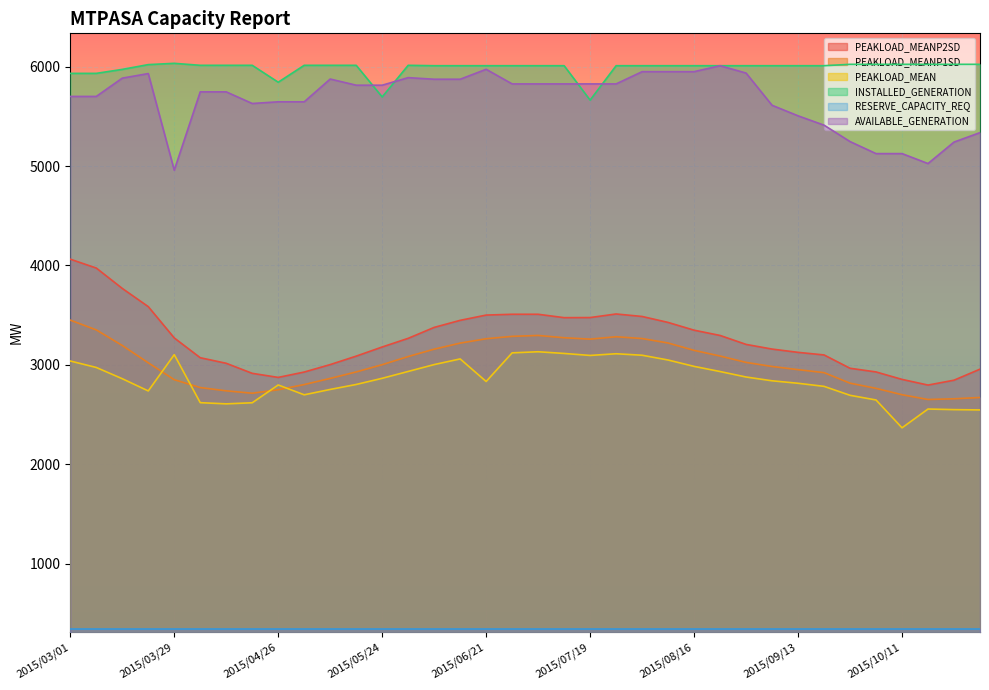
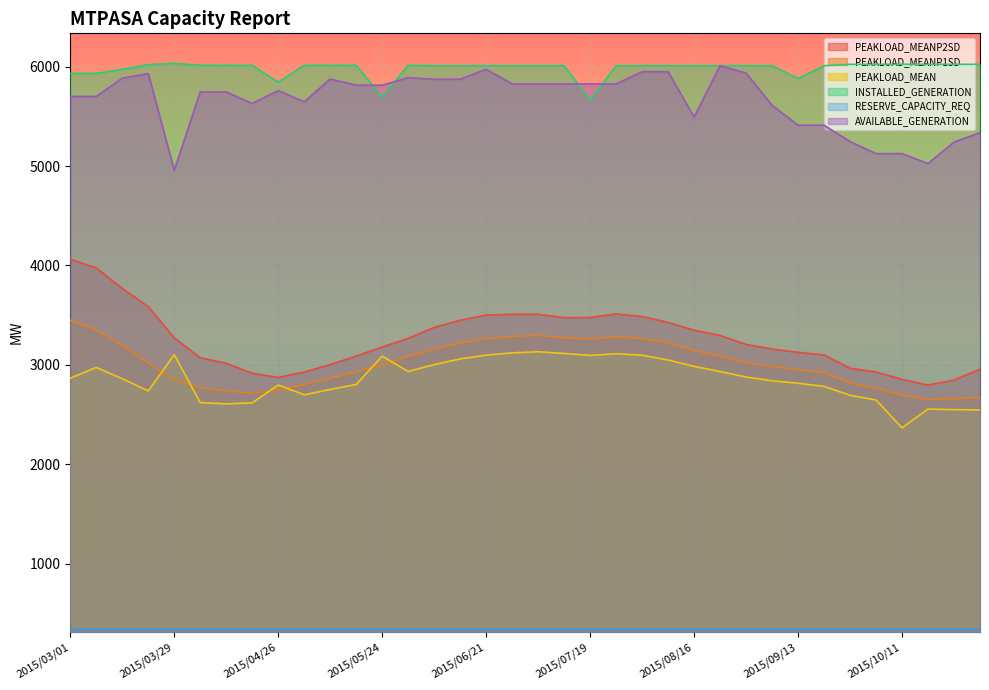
  {
    "PEAKLOAD_MEAN": {
-     "2015/03/01": 3000,
+     "2015/03/01": 2900,
      "2015/03/29": 3100,
      "2015/04/26": 2800,
-     "2015/05/24": 2900,
-     "2015/06/21": 2800,
+     "2015/05/24": 3100,
+     "2015/06/21": 3100,
      "2015/07/19": 3100,
      "2015/08/16": 3000,
      "2015/09/13": 2800,
      "2015/10/11": 2400
    },
    "INSTALLED_GENERATION": {
      "2015/03/01": 5900,
      "2015/03/29": 6000,
      "2015/04/26": 5800,
      "2015/05/24": 5700,
      "2015/06/21": 6000,
      "2015/07/19": 5700,
      "2015/08/16": 6000,
-     "2015/09/13": 6000
+     "2015/09/13": 5900
    },
    "RESERVE_CAPACITY_REQ": {
      "2015/03/01": 300,
      "2015/03/29": 300,
      "2015/04/26": 300,
      "2015/05/24": 300,
      "2015/06/21": 300,
      "2015/07/19": 300,
      "2015/08/16": 300,
      "2015/09/13": 300,
      "2015/10/11": 300
    },
    "AVAILABLE_GENERATION": {
      "2015/03/01": 5700,
      "2015/03/29": 5000,
-     "2015/04/26": 5600,
+     "2015/04/26": 5800,
      "2015/05/24": 5800,
      "2015/06/21": 6000,
      "2015/07/19": 5800,
-     "2015/08/16": 5900,
-     "2015/09/13": 5500,
+     "2015/08/16": 5500,
+     "2015/09/13": 5400,
      "2015/10/11": 5100
    }
  }
